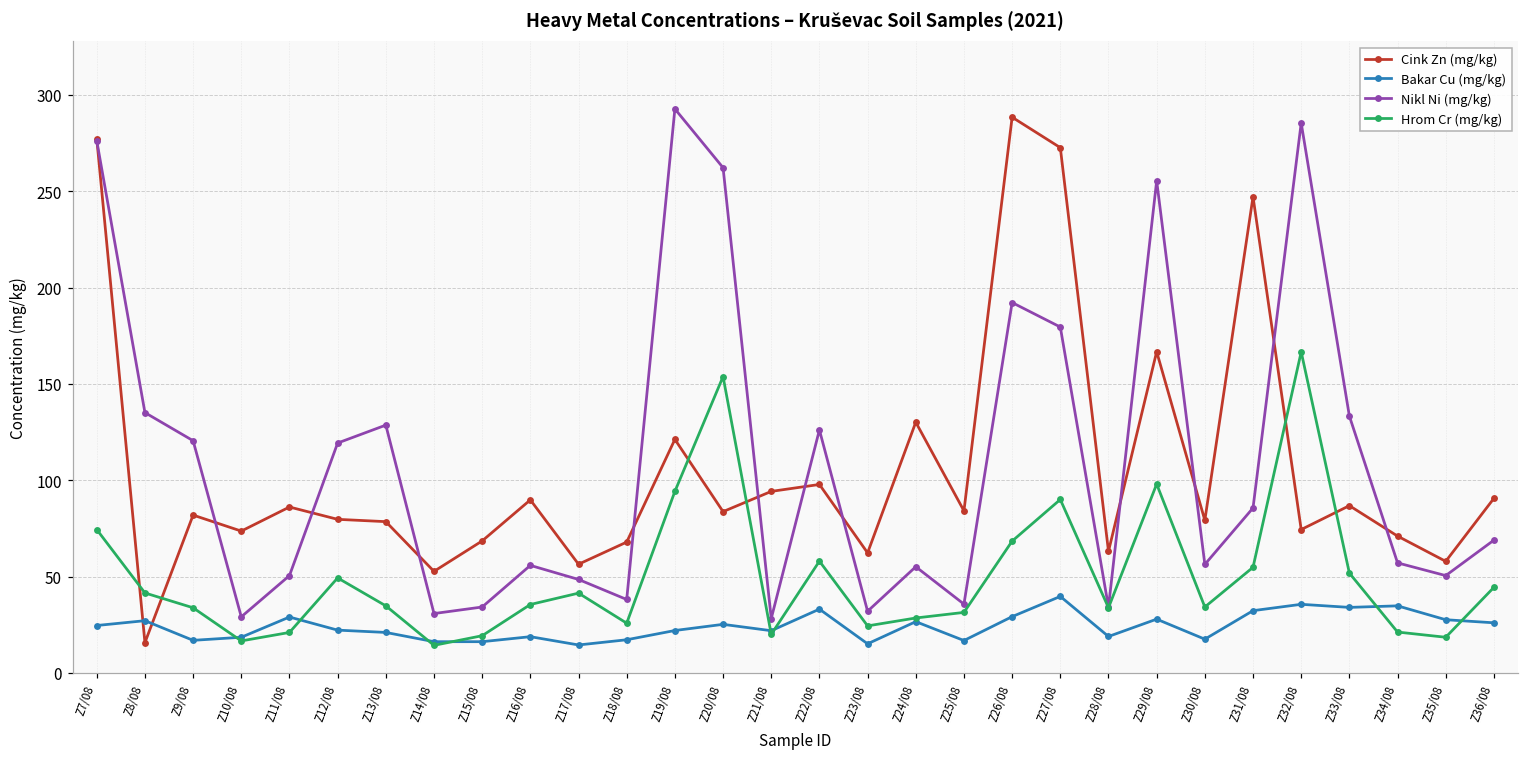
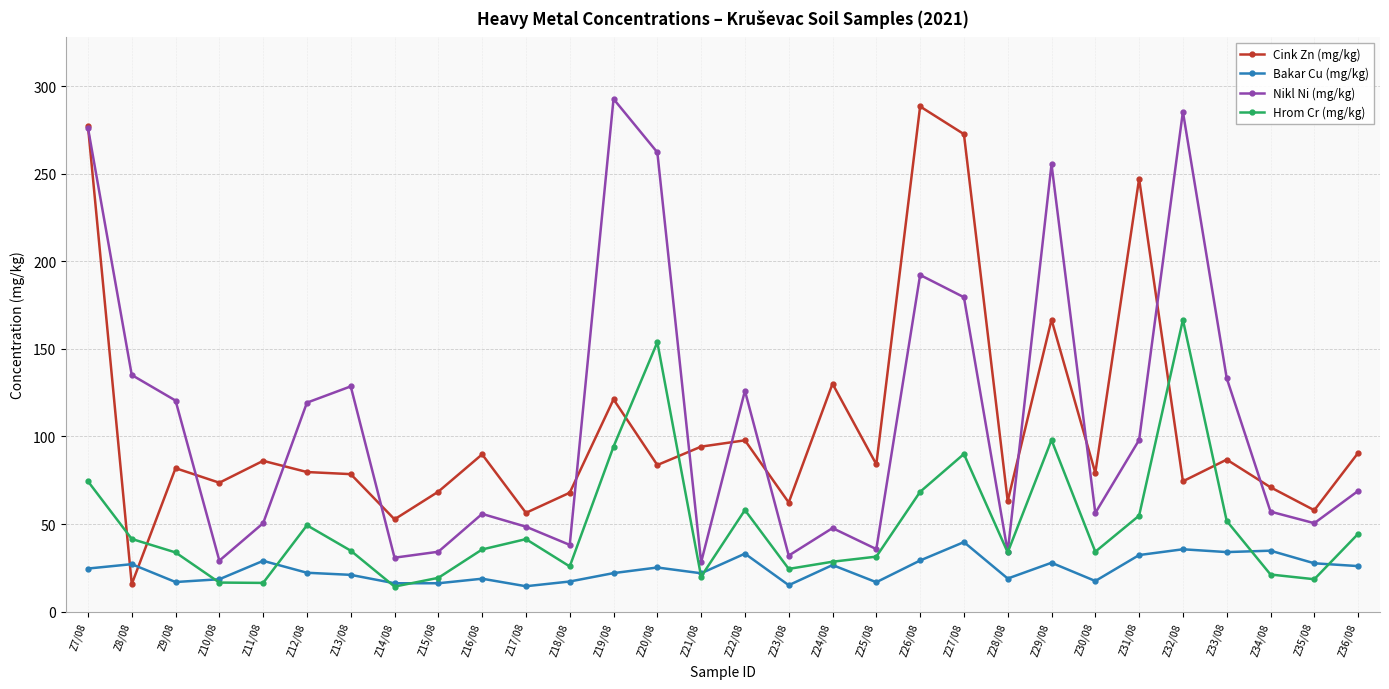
  {
    "Cink Zn (mg/kg)": {
      "Z8/08": 16,
      "Z9/08": 82,
      "Z10/08": 74,
      "Z11/08": 86,
      "Z12/08": 80,
      "Z13/08": 79,
      "Z14/08": 53,
      "Z15/08": 69,
      "Z16/08": 90,
      "Z17/08": 56,
      "Z18/08": 68,
      "Z19/08": 121,
      "Z20/08": 84,
      "Z21/08": 94,
      "Z22/08": 98,
      "Z23/08": 62,
      "Z24/08": 130,
      "Z25/08": 84,
      "Z26/08": 288,
      "Z27/08": 273,
      "Z28/08": 63,
      "Z29/08": 167,
      "Z30/08": 79,
      "Z31/08": 247,
      "Z32/08": 74,
      "Z33/08": 87,
      "Z34/08": 71,
      "Z35/08": 58,
      "Z36/08": 91
    },
    "Bakar Cu (mg/kg)": {
      "Z7/08": 25,
      "Z8/08": 27,
      "Z9/08": 17,
      "Z10/08": 19,
      "Z11/08": 29,
      "Z12/08": 22,
      "Z13/08": 21,
      "Z14/08": 16,
      "Z15/08": 16,
      "Z16/08": 19,
      "Z17/08": 15,
      "Z18/08": 17,
      "Z19/08": 22,
      "Z20/08": 25,
      "Z21/08": 22,
      "Z22/08": 33,
      "Z23/08": 15,
      "Z24/08": 27,
      "Z25/08": 17,
      "Z26/08": 29,
      "Z27/08": 40,
      "Z28/08": 19,
      "Z29/08": 28,
      "Z30/08": 18,
      "Z31/08": 32,
      "Z32/08": 36,
      "Z33/08": 34,
      "Z34/08": 35,
      "Z35/08": 28,
      "Z36/08": 26
    },
    "Nikl Ni (mg/kg)": {
      "Z8/08": 135,
      "Z9/08": 121,
      "Z10/08": 29,
      "Z11/08": 51,
      "Z12/08": 119,
      "Z13/08": 129,
      "Z14/08": 31,
      "Z15/08": 34,
      "Z16/08": 56,
      "Z17/08": 49,
      "Z18/08": 38,
      "Z19/08": 293,
      "Z20/08": 262,
      "Z21/08": 28,
      "Z22/08": 126,
      "Z23/08": 32,
-     "Z24/08": 55,
+     "Z24/08": 48,
      "Z25/08": 36,
      "Z26/08": 192,
      "Z27/08": 180,
      "Z29/08": 255,
      "Z30/08": 56,
-     "Z31/08": 86,
+     "Z31/08": 98,
      "Z32/08": 285,
      "Z33/08": 133,
      "Z34/08": 57,
      "Z35/08": 51,
      "Z36/08": 69
    },
    "Hrom Cr (mg/kg)": {
      "Z7/08": 74,
      "Z8/08": 42,
      "Z9/08": 34,
      "Z10/08": 17,
-     "Z11/08": 21,
+     "Z11/08": 16,
      "Z12/08": 49,
      "Z13/08": 35,
      "Z14/08": 14,
      "Z15/08": 19,
      "Z16/08": 36,
      "Z17/08": 41,
      "Z18/08": 26,
      "Z19/08": 94,
      "Z20/08": 154,
      "Z21/08": 20,
      "Z22/08": 58,
      "Z23/08": 24,
      "Z24/08": 29,
      "Z25/08": 31,
      "Z26/08": 68,
      "Z27/08": 90,
      "Z29/08": 98,
      "Z30/08": 34,
      "Z31/08": 55,
      "Z32/08": 167,
      "Z33/08": 52,
      "Z34/08": 21,
      "Z35/08": 19,
      "Z36/08": 44
    }
  }
